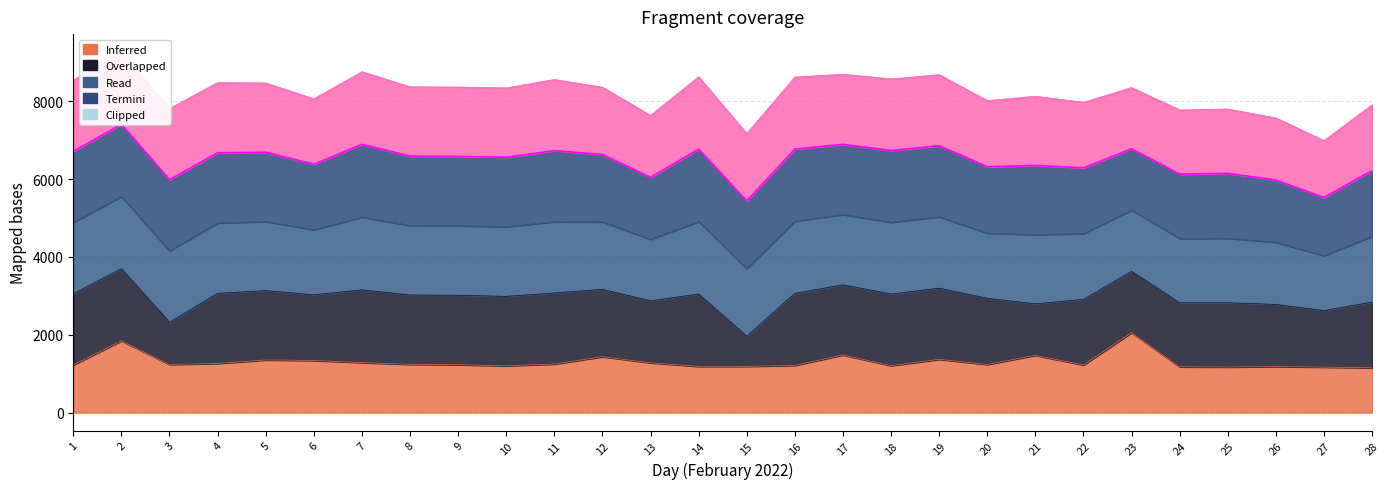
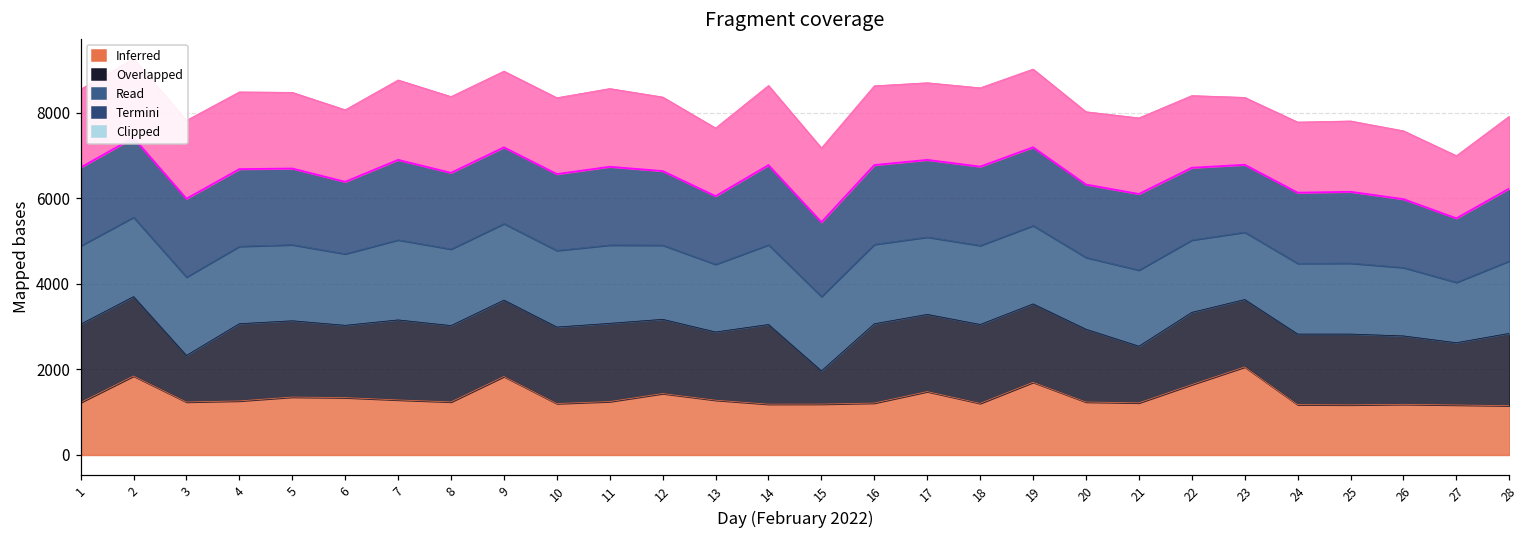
  {
    "Inferred": {
      "1": 1200,
      "2": 1800,
      "3": 1200,
      "4": 1300,
      "5": 1400,
      "6": 1300,
      "7": 1300,
      "8": 1200,
-     "9": 1200,
+     "9": 1800,
      "10": 1200,
      "11": 1200,
      "12": 1400,
      "13": 1300,
      "14": 1200,
      "15": 1200,
      "16": 1200,
      "17": 1500,
      "18": 1200,
-     "19": 1400,
+     "19": 1700,
      "20": 1200,
-     "21": 1500,
-     "22": 1200,
+     "21": 1200,
+     "22": 1600,
      "23": 2100,
      "24": 1200,
      "25": 1200,
      "26": 1200,
      "27": 1200,
      "28": 1200
    },
    "Overlapped": {
      "1": 1800,
      "2": 1900,
      "3": 1100,
      "4": 1800,
      "5": 1800,
      "6": 1700,
      "7": 1900,
      "8": 1800,
      "9": 1800,
      "10": 1800,
      "11": 1800,
      "12": 1700,
      "13": 1600,
      "14": 1900,
      "15": 800,
      "16": 1900,
      "17": 1800,
      "18": 1800,
      "19": 1800,
      "20": 1700,
      "21": 1300,
      "22": 1700,
      "23": 1600,
      "24": 1600,
      "25": 1700,
      "26": 1600,
      "27": 1500,
      "28": 1700
    }
  }
